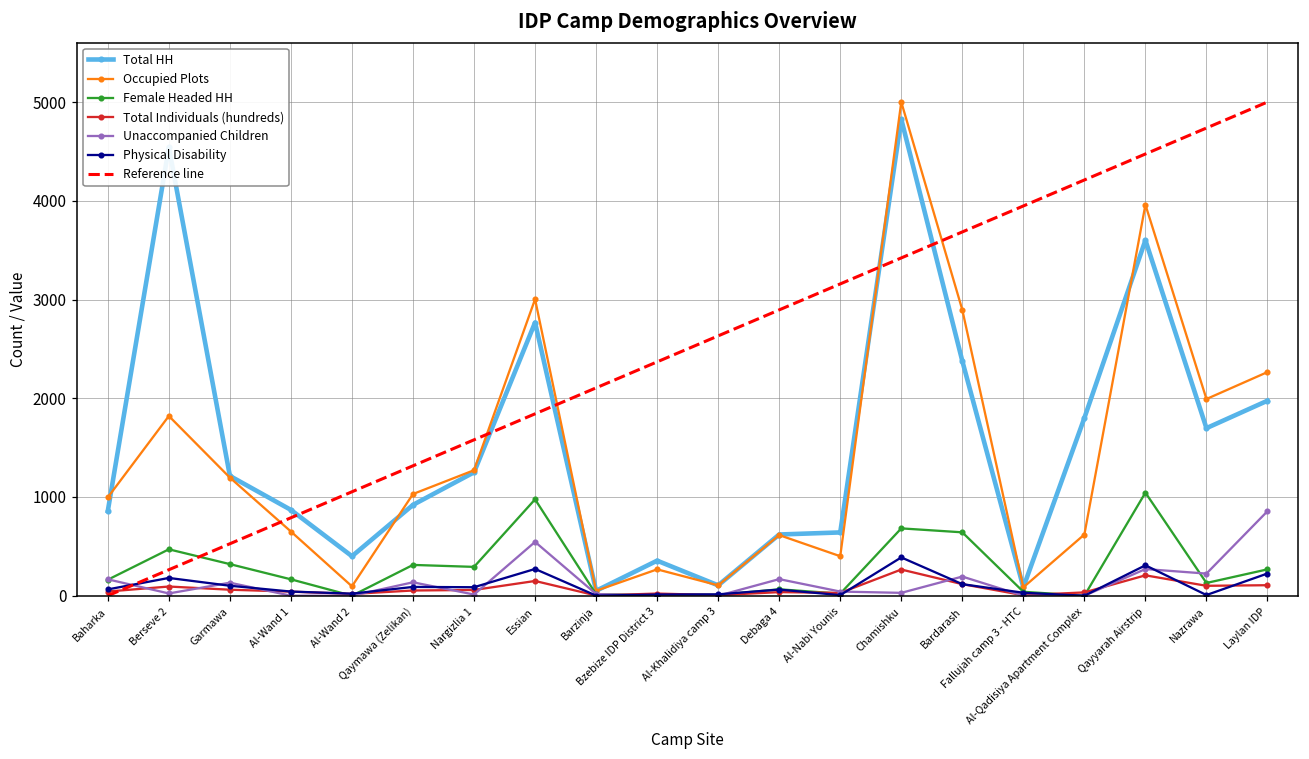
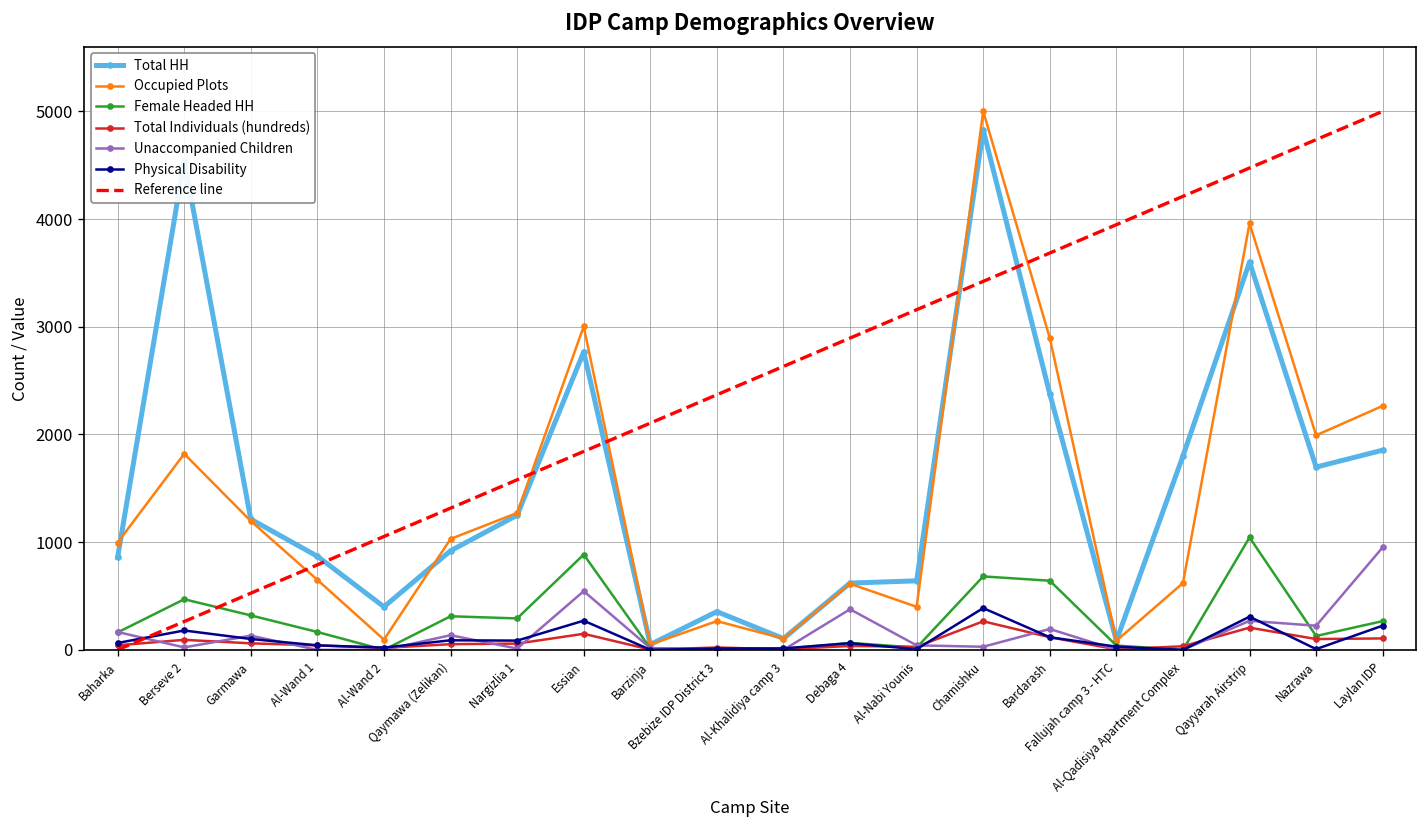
  {
    "Total HH": {
      "Baharka": 900,
      "Al-Wand 1": 900,
      "Al-Wand 2": 400,
      "Qaymawa (Zelikan)": 900,
      "Essian": 2800,
      "Bzebize IDP District 3": 400,
      "Al-Nabi Younis": 600,
      "Chamishku": 4800,
      "Bardarash": 2400,
      "Al-Qadisiya Apartment Complex": 1800,
      "Qayyarah Airstrip": 3600,
      "Nazrawa": 1700,
-     "Laylan IDP": 2000
+     "Laylan IDP": 1900
    },
    "Occupied Plots": {
      "Baharka": 1000,
      "Berseve 2": 1800,
      "Al-Wand 1": 700,
      "Al-Wand 2": 100,
      "Qaymawa (Zelikan)": 1000,
      "Essian": 3000,
      "Bzebize IDP District 3": 300,
      "Al-Nabi Younis": 400,
      "Chamishku": 5000,
      "Bardarash": 2900,
      "Al-Qadisiya Apartment Complex": 600,
      "Qayyarah Airstrip": 4000,
      "Nazrawa": 2000,
      "Laylan IDP": 2300
    },
    "Female Headed HH": {
      "Berseve 2": 500,
      "Garmawa": 300,
      "Al-Wand 1": 200,
      "Qaymawa (Zelikan)": 300,
      "Nargizlia 1": 300,
-     "Essian": 1000,
+     "Essian": 900,
      "Chamishku": 700,
      "Bardarash": 600,
      "Qayyarah Airstrip": 1000,
      "Nazrawa": 100,
      "Laylan IDP": 300
    },
    "Total Individuals (hundreds)": {
      "Berseve 2": 100,
      "Garmawa": 100,
      "Qaymawa (Zelikan)": 100,
      "Essian": 100,
      "Chamishku": 300,
      "Al-Qadisiya Apartment Complex": 0,
      "Qayyarah Airstrip": 200,
      "Nazrawa": 100,
      "Laylan IDP": 100
    },
    "Unaccompanied Children": {
      "Berseve 2": 0,
      "Garmawa": 100,
      "Al-Wand 1": 0,
      "Qaymawa (Zelikan)": 100,
      "Nargizlia 1": 0,
      "Essian": 500,
-     "Debaga 4": 200,
+     "Debaga 4": 400,
      "Chamishku": 0,
      "Bardarash": 200,
      "Qayyarah Airstrip": 300,
      "Nazrawa": 200,
-     "Laylan IDP": 900
+     "Laylan IDP": 1000
    },
    "Physical Disability": {
      "Berseve 2": 200,
      "Garmawa": 100,
      "Qaymawa (Zelikan)": 100,
      "Essian": 300,
      "Chamishku": 400,
      "Qayyarah Airstrip": 300,
      "Nazrawa": 0,
      "Laylan IDP": 200
    },
    "Reference line": {
      "Baharka": 0,
      "Laylan IDP": 5000
    }
  }
